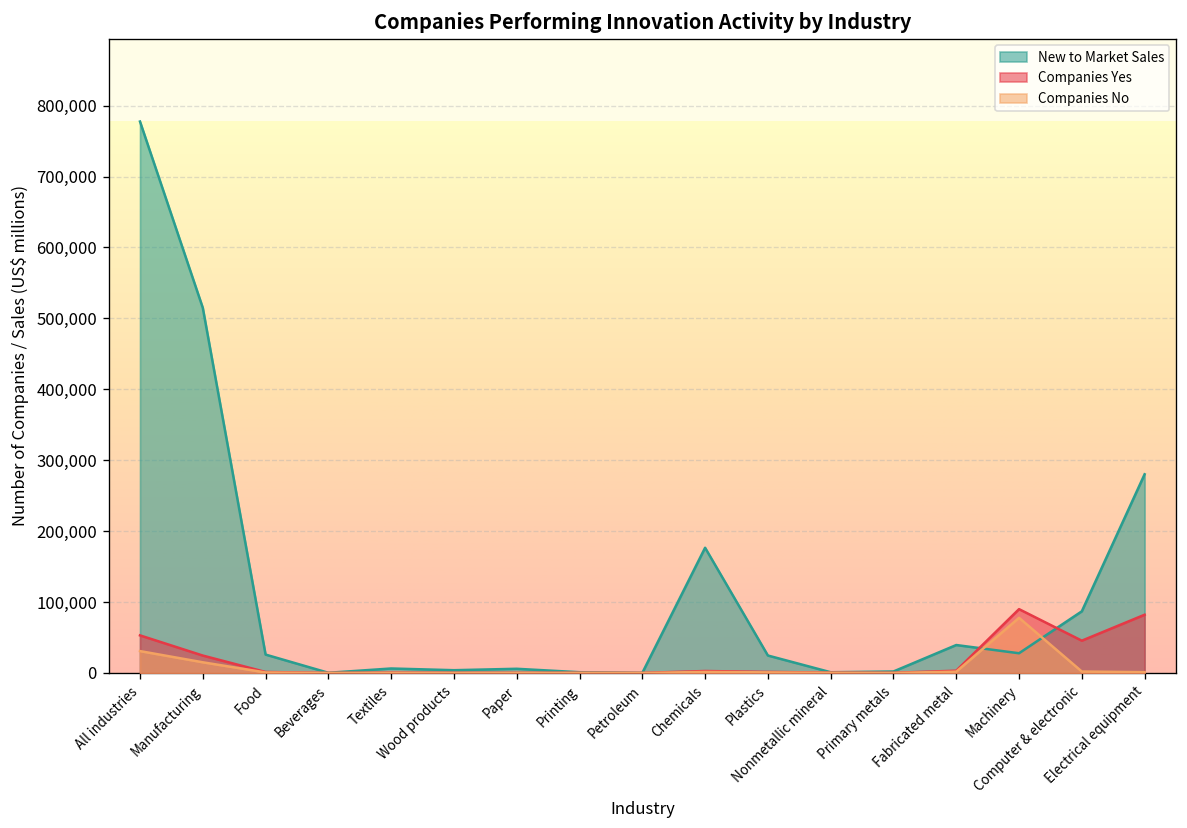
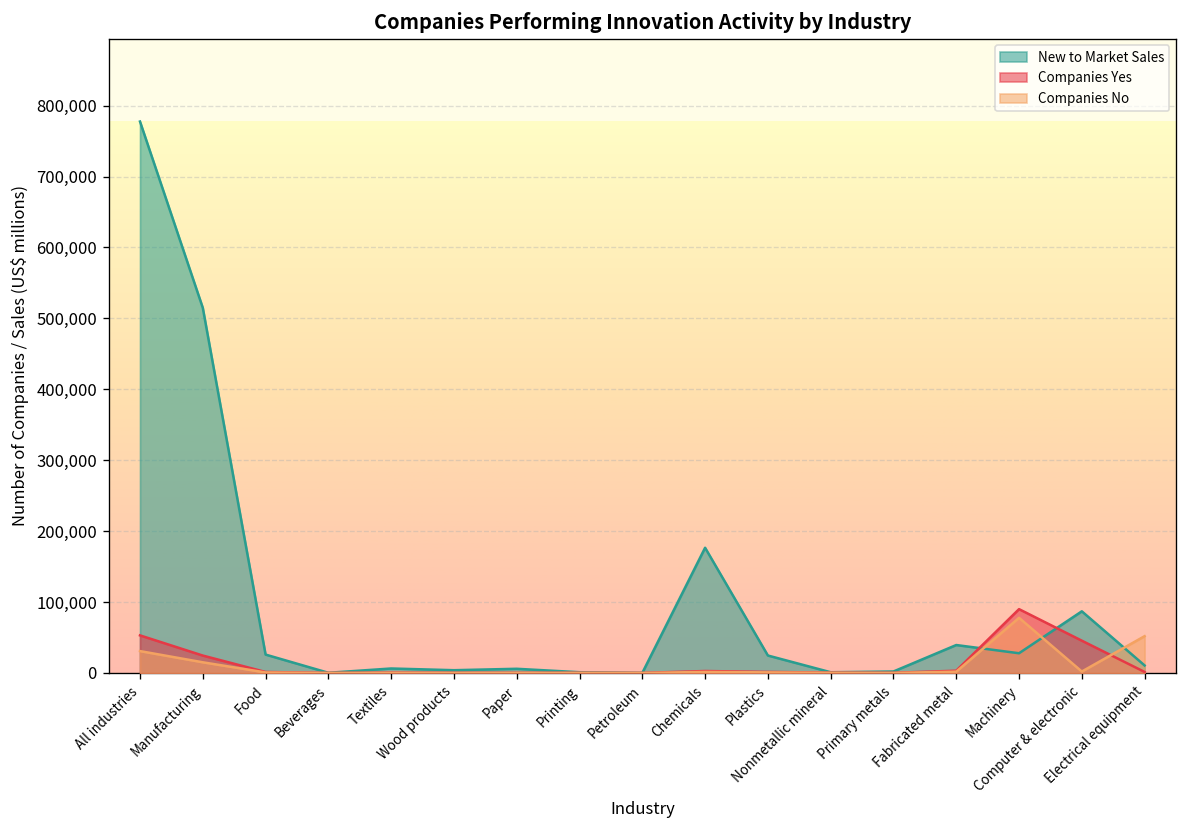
  {
    "New to Market Sales": {
      "All industries": "780,000",
      "Manufacturing": "510,000",
      "Food": "30,000",
      "Textiles": "10,000",
      "Paper": "10,000",
      "Chemicals": "180,000",
      "Plastics": "20,000",
      "Fabricated metal": "40,000",
      "Machinery": "30,000",
      "Computer & electronic": "90,000",
-     "Electrical equipment": "280,000"
+     "Electrical equipment": "10,000"
    },
    "Companies Yes": {
      "All industries": "50,000",
      "Manufacturing": "20,000",
      "Machinery": "90,000",
      "Computer & electronic": "50,000",
-     "Electrical equipment": "80,000"
+     "Electrical equipment": "0"
    },
    "Companies No": {
      "All industries": "30,000",
      "Manufacturing": "20,000",
      "Machinery": "80,000",
      "Computer & electronic": "0",
-     "Electrical equipment": "0"
+     "Electrical equipment": "50,000"
    }
  }
